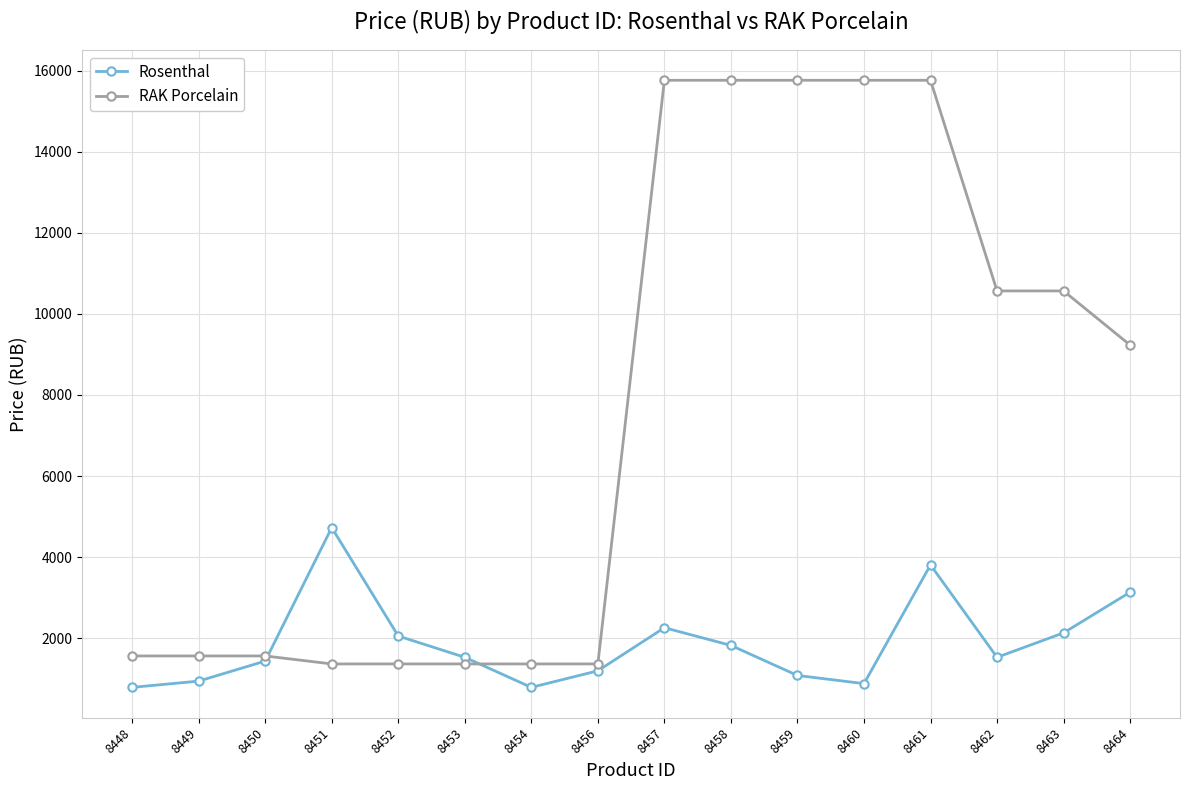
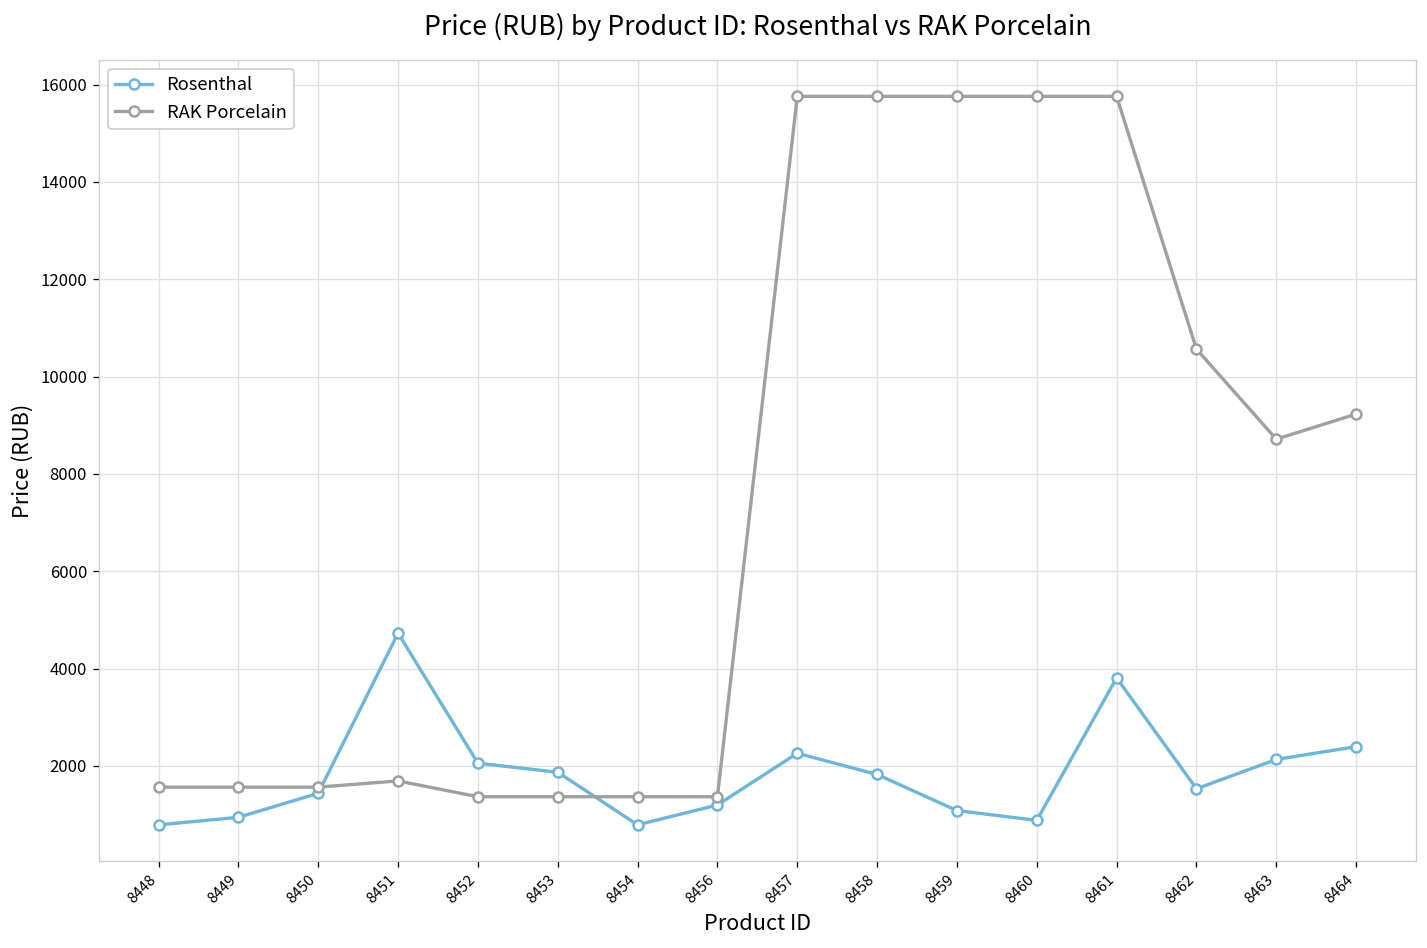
  {
    "Rosenthal": {
      "8448": 800,
      "8449": 900,
      "8450": 1400,
      "8451": 4700,
      "8452": 2100,
-     "8453": 1500,
+     "8453": 1900,
      "8454": 800,
      "8456": 1200,
      "8457": 2300,
      "8458": 1800,
      "8459": 1100,
      "8460": 900,
      "8461": 3800,
      "8462": 1500,
      "8463": 2100,
-     "8464": 3100
+     "8464": 2400
    },
    "RAK Porcelain": {
      "8448": 1600,
      "8449": 1600,
      "8450": 1600,
-     "8451": 1400,
+     "8451": 1700,
      "8452": 1400,
      "8453": 1400,
      "8454": 1400,
      "8456": 1400,
      "8457": 15800,
      "8458": 15800,
      "8459": 15800,
      "8460": 15800,
      "8461": 15800,
      "8462": 10600,
-     "8463": 10600,
+     "8463": 8700,
      "8464": 9200
    }
  }
